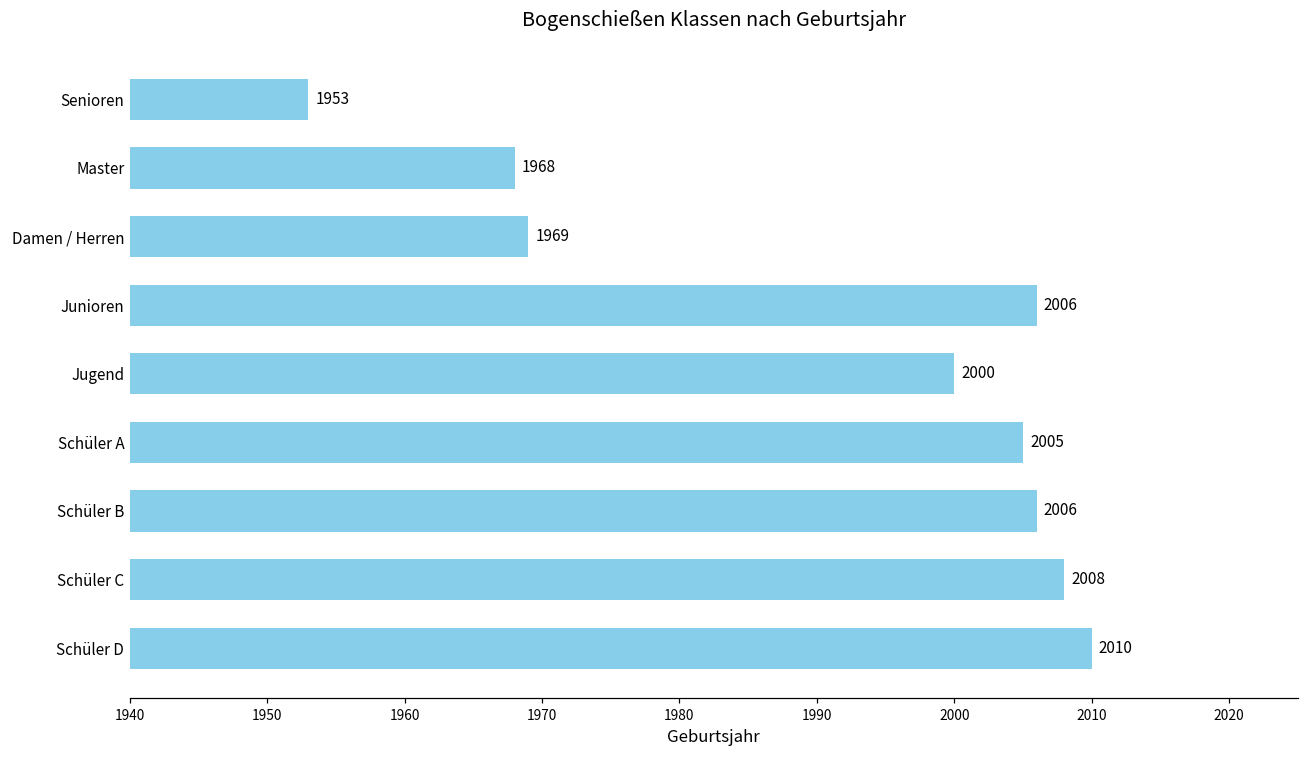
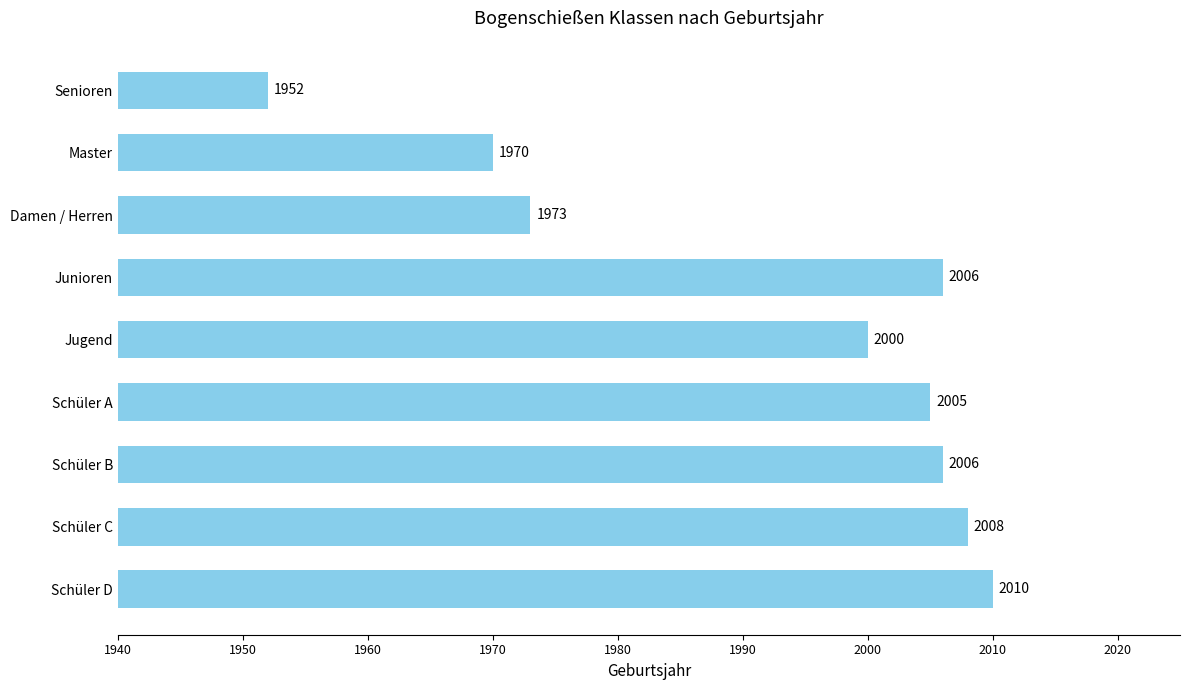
  {
-   "Senioren": 1953,
-   "Master": 1968,
-   "Damen / Herren": 1969,
+   "Senioren": 1952,
+   "Master": 1970,
+   "Damen / Herren": 1973,
    "Junioren": 2006,
    "Jugend": 2000,
    "Schüler A": 2005,
    "Schüler B": 2006,
    "Schüler C": 2008,
    "Schüler D": 2010
  }
